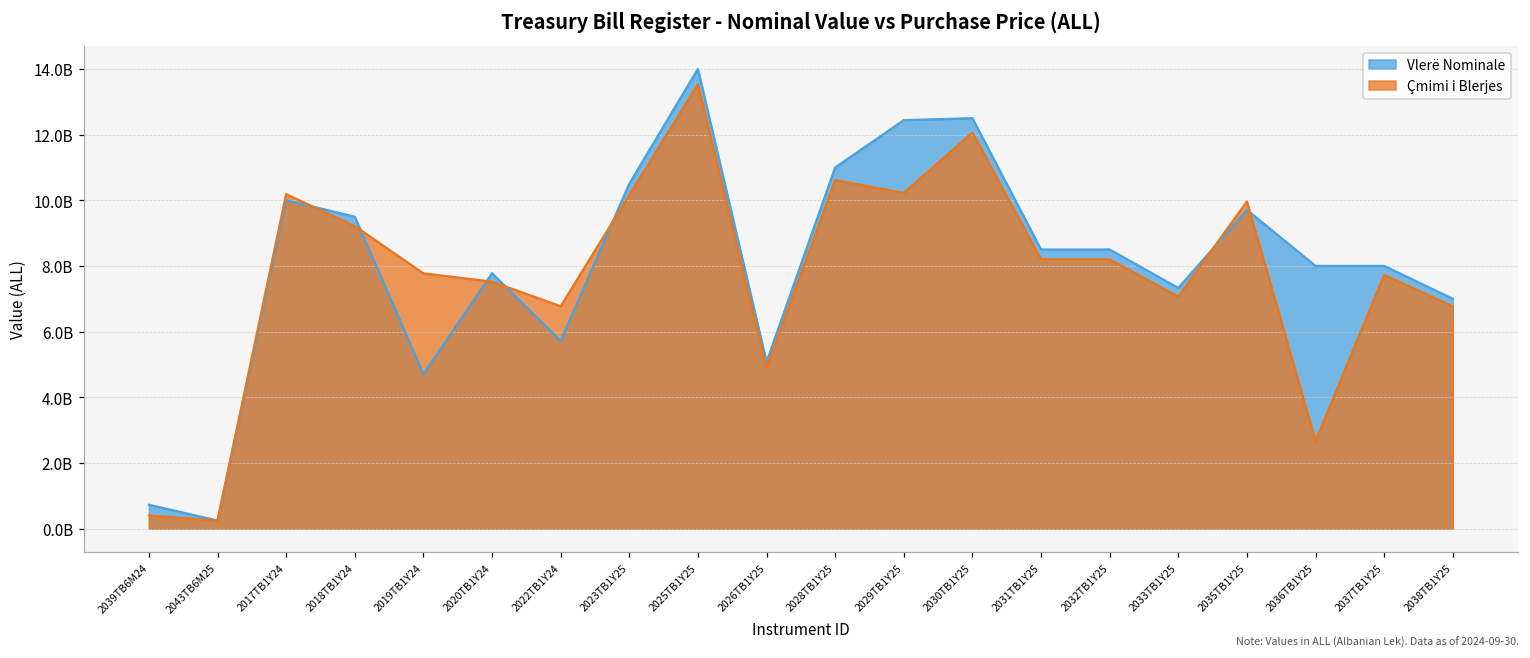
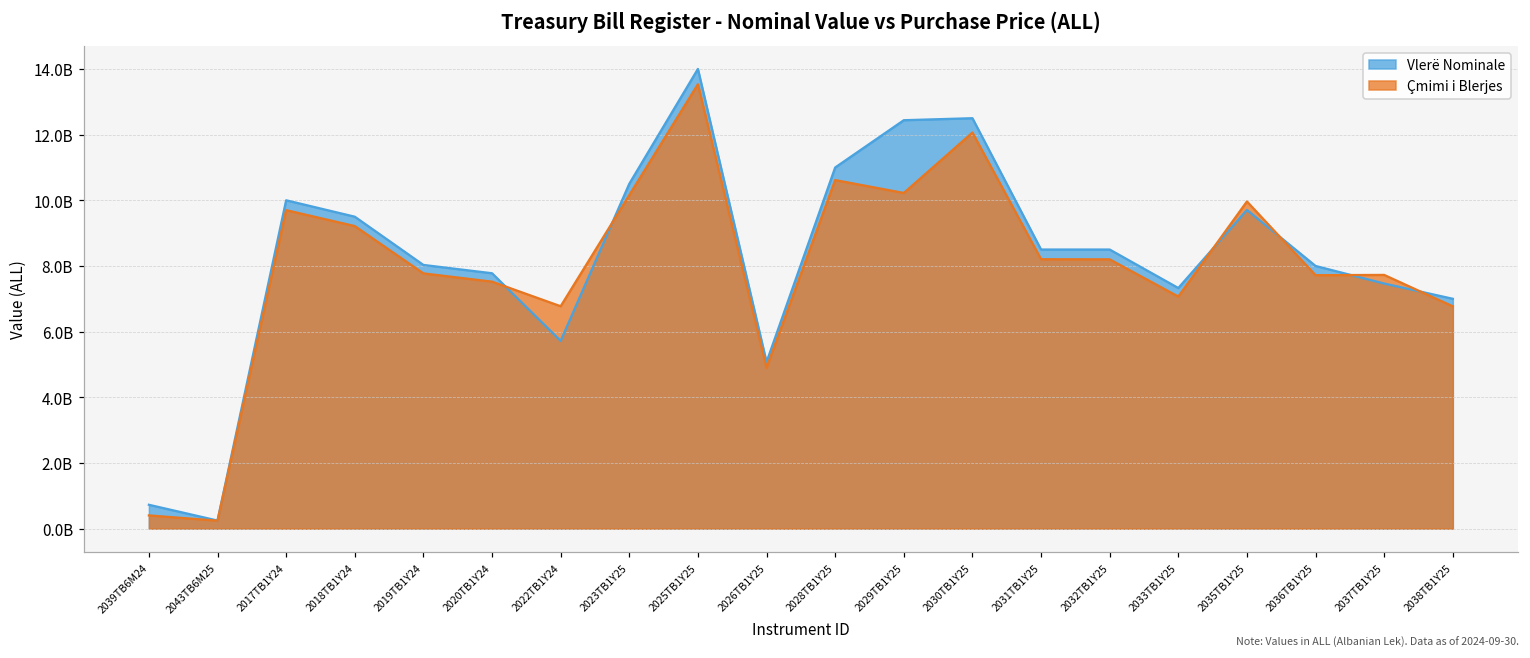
  {
    "Vlerë Nominale": {
      "2039TB6M24": 700000000,
      "2017TB1Y24": 10000000000,
      "2018TB1Y24": 9500000000,
-     "2019TB1Y24": 4700000000,
+     "2019TB1Y24": 8000000000,
      "2020TB1Y24": 7800000000,
      "2022TB1Y24": 5700000000,
      "2023TB1Y25": 10500000000,
      "2025TB1Y25": 14000000000,
      "2026TB1Y25": 5100000000,
      "2028TB1Y25": 11000000000,
      "2029TB1Y25": 12400000000,
      "2030TB1Y25": 12500000000,
      "2031TB1Y25": 8500000000,
      "2032TB1Y25": 8500000000,
      "2033TB1Y25": 7300000000,
      "2035TB1Y25": 9700000000,
      "2036TB1Y25": 8000000000,
-     "2037TB1Y25": 8000000000,
+     "2037TB1Y25": 7500000000,
      "2038TB1Y25": 7000000000
    },
    "Çmimi i Blerjes": {
      "2039TB6M24": 400000000,
-     "2017TB1Y24": 10200000000,
+     "2017TB1Y24": 9700000000,
      "2018TB1Y24": 9200000000,
      "2019TB1Y24": 7800000000,
      "2020TB1Y24": 7500000000,
      "2022TB1Y24": 6800000000,
      "2023TB1Y25": 10200000000,
      "2025TB1Y25": 13500000000,
      "2026TB1Y25": 4900000000,
      "2028TB1Y25": 10600000000,
      "2029TB1Y25": 10200000000,
      "2030TB1Y25": 12100000000,
      "2031TB1Y25": 8200000000,
      "2032TB1Y25": 8200000000,
      "2033TB1Y25": 7100000000,
      "2035TB1Y25": 10000000000,
-     "2036TB1Y25": 2700000000,
+     "2036TB1Y25": 7700000000,
      "2037TB1Y25": 7700000000,
      "2038TB1Y25": 6800000000
    }
  }
